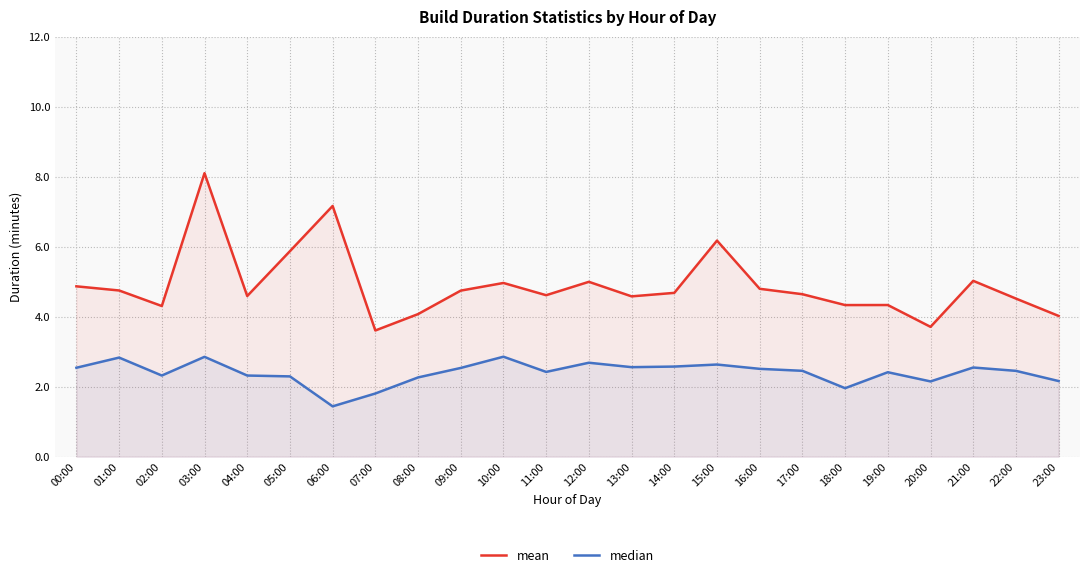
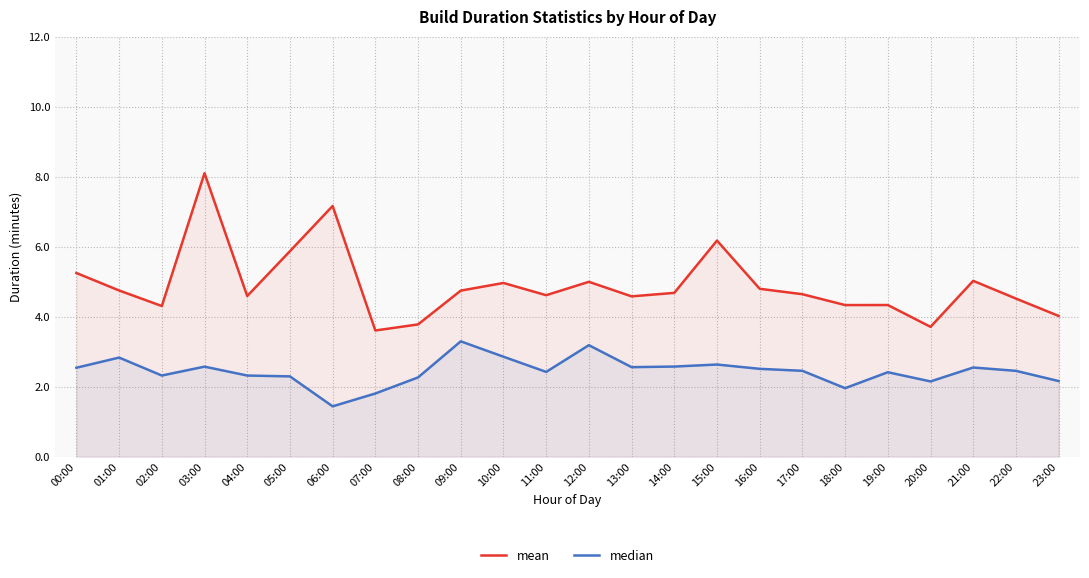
  {
    "mean": {
-     "00:00": 4.9,
+     "00:00": 5.2,
      "01:00": 4.7,
      "02:00": 4.3,
      "03:00": 8.1,
      "04:00": 4.6,
      "05:00": 5.9,
      "06:00": 7.2,
      "07:00": 3.6,
-     "08:00": 4.1,
+     "08:00": 3.8,
      "09:00": 4.7,
      "10:00": 5.0,
      "11:00": 4.6,
      "12:00": 5.0,
      "13:00": 4.6,
      "14:00": 4.7,
      "15:00": 6.2,
      "16:00": 4.8,
      "17:00": 4.6,
      "18:00": 4.3,
      "19:00": 4.3,
      "20:00": 3.7,
      "21:00": 5.0,
      "22:00": 4.5,
      "23:00": 4.0
    },
    "median": {
      "00:00": 2.5,
      "01:00": 2.8,
      "02:00": 2.3,
-     "03:00": 2.9,
+     "03:00": 2.6,
      "04:00": 2.3,
      "05:00": 2.3,
      "06:00": 1.4,
      "07:00": 1.8,
      "08:00": 2.3,
-     "09:00": 2.5,
+     "09:00": 3.3,
      "10:00": 2.9,
      "11:00": 2.4,
-     "12:00": 2.7,
+     "12:00": 3.2,
      "13:00": 2.6,
      "14:00": 2.6,
      "15:00": 2.6,
      "16:00": 2.5,
      "17:00": 2.5,
      "18:00": 2.0,
      "19:00": 2.4,
      "20:00": 2.1,
      "21:00": 2.5,
      "22:00": 2.5,
      "23:00": 2.2
    }
  }
